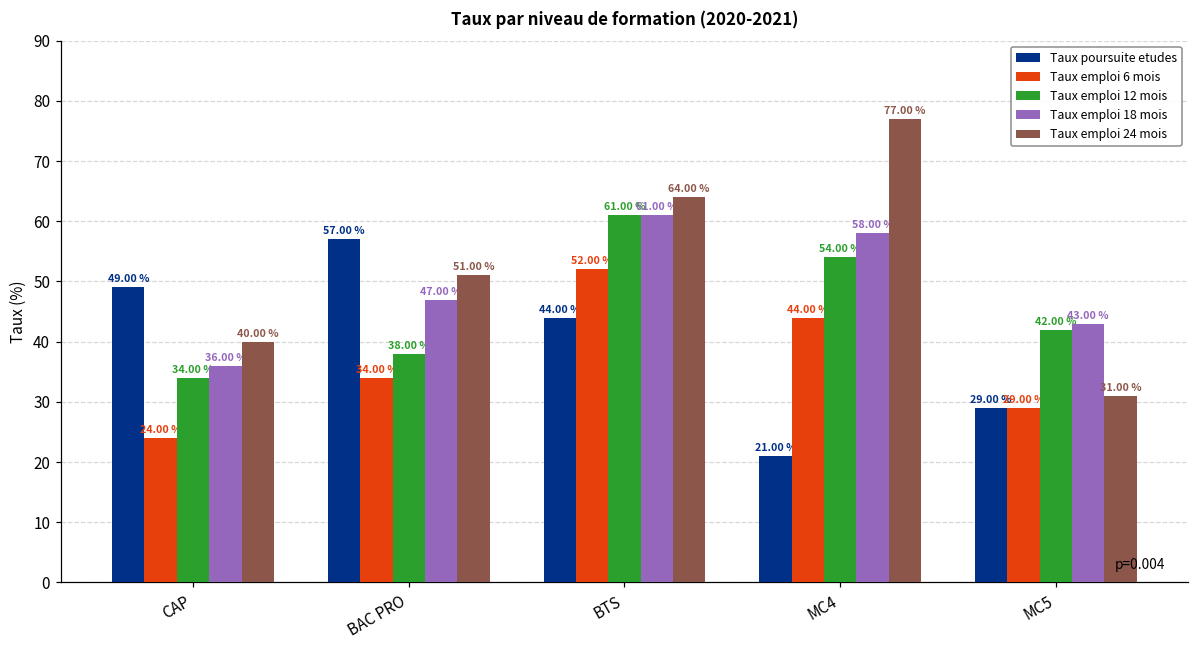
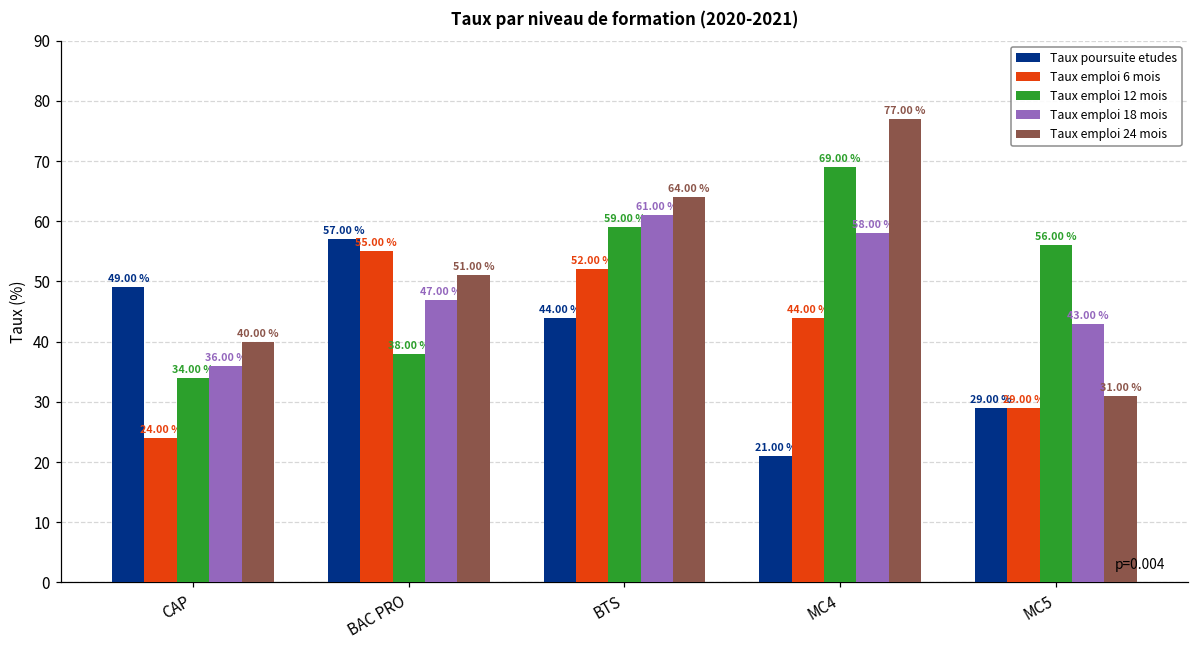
  {
    "Taux poursuite etudes": {
      "CAP": "49.00 %",
      "BAC PRO": "57.00 %",
      "BTS": "44.00 %",
      "MC4": "21.00 %"
    },
    "Taux emploi 6 mois": {
      "CAP": "24.00 %",
-     "BAC PRO": "34.00 %",
+     "BAC PRO": "55.00 %",
      "BTS": "52.00 %",
      "MC4": "44.00 %"
    },
    "Taux emploi 12 mois": {
      "CAP": "34.00 %",
      "BAC PRO": "38.00 %",
-     "BTS": "61.00 %",
-     "MC4": "54.00 %",
-     "MC5": "42.00 %"
+     "BTS": "59.00 %",
+     "MC4": "69.00 %",
+     "MC5": "56.00 %"
    },
    "Taux emploi 18 mois": {
      "CAP": "36.00 %",
      "BAC PRO": "47.00 %",
      "MC4": "58.00 %",
      "MC5": "43.00 %"
    },
    "Taux emploi 24 mois": {
      "CAP": "40.00 %",
      "BAC PRO": "51.00 %",
      "BTS": "64.00 %",
      "MC4": "77.00 %",
      "MC5": "31.00 %"
    }
  }
